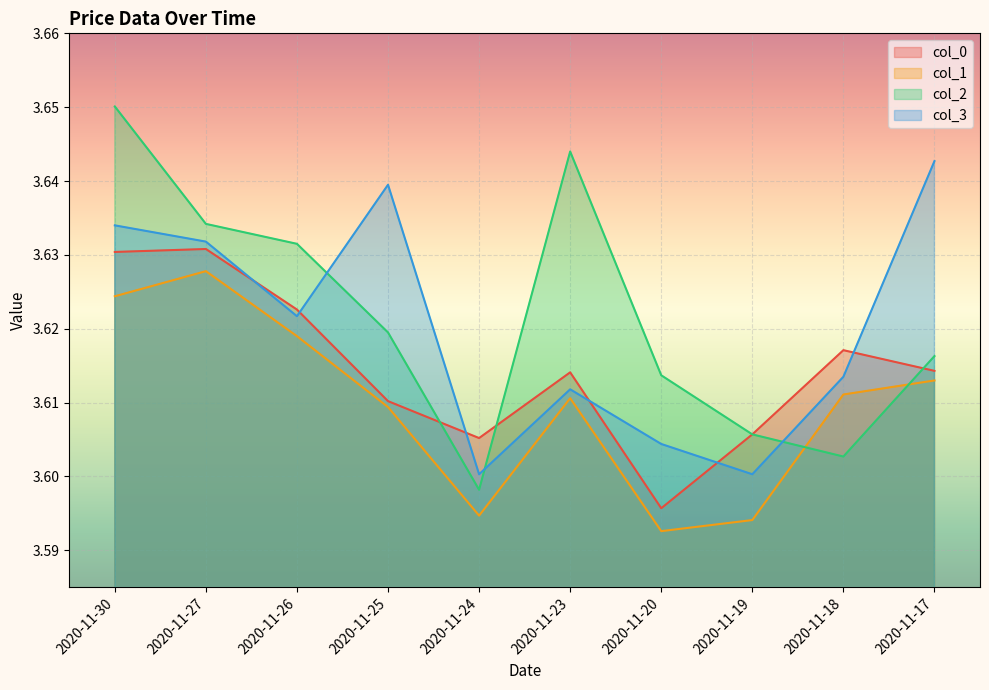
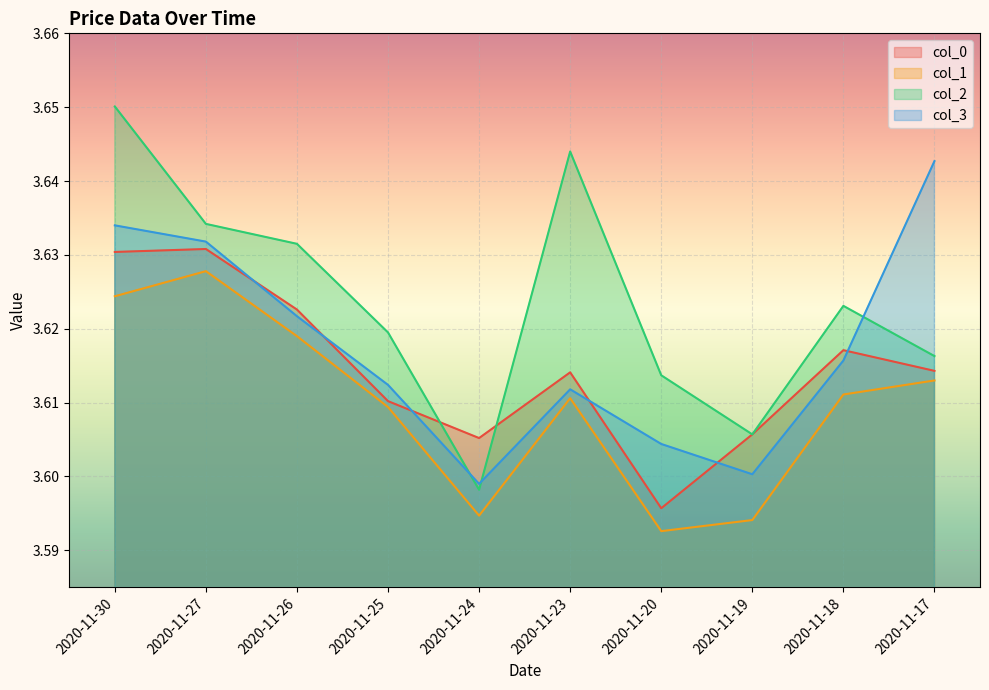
  {
    "col_2": {
      "2020-11-30": 3.650,
      "2020-11-27": 3.634,
      "2020-11-26": 3.632,
      "2020-11-25": 3.620,
      "2020-11-24": 3.598,
      "2020-11-23": 3.644,
      "2020-11-20": 3.614,
-     "2020-11-18": 3.603,
+     "2020-11-18": 3.623,
      "2020-11-17": 3.616
    },
    "col_3": {
      "2020-11-30": 3.634,
      "2020-11-27": 3.632,
      "2020-11-26": 3.622,
-     "2020-11-25": 3.640,
-     "2020-11-24": 3.600,
+     "2020-11-25": 3.612,
+     "2020-11-24": 3.599,
      "2020-11-23": 3.612,
      "2020-11-20": 3.604,
      "2020-11-19": 3.600,
-     "2020-11-18": 3.614,
+     "2020-11-18": 3.616,
      "2020-11-17": 3.643
    }
  }
